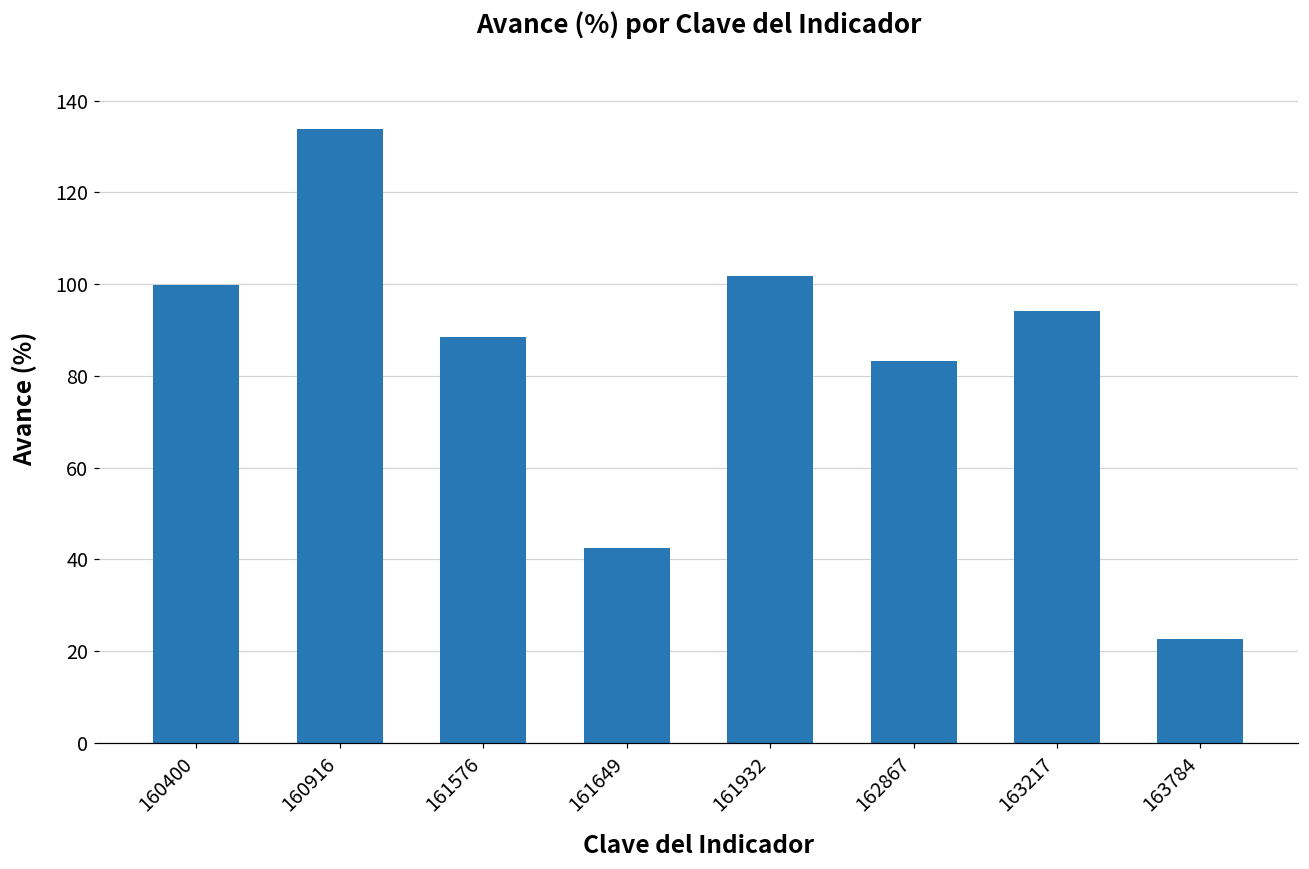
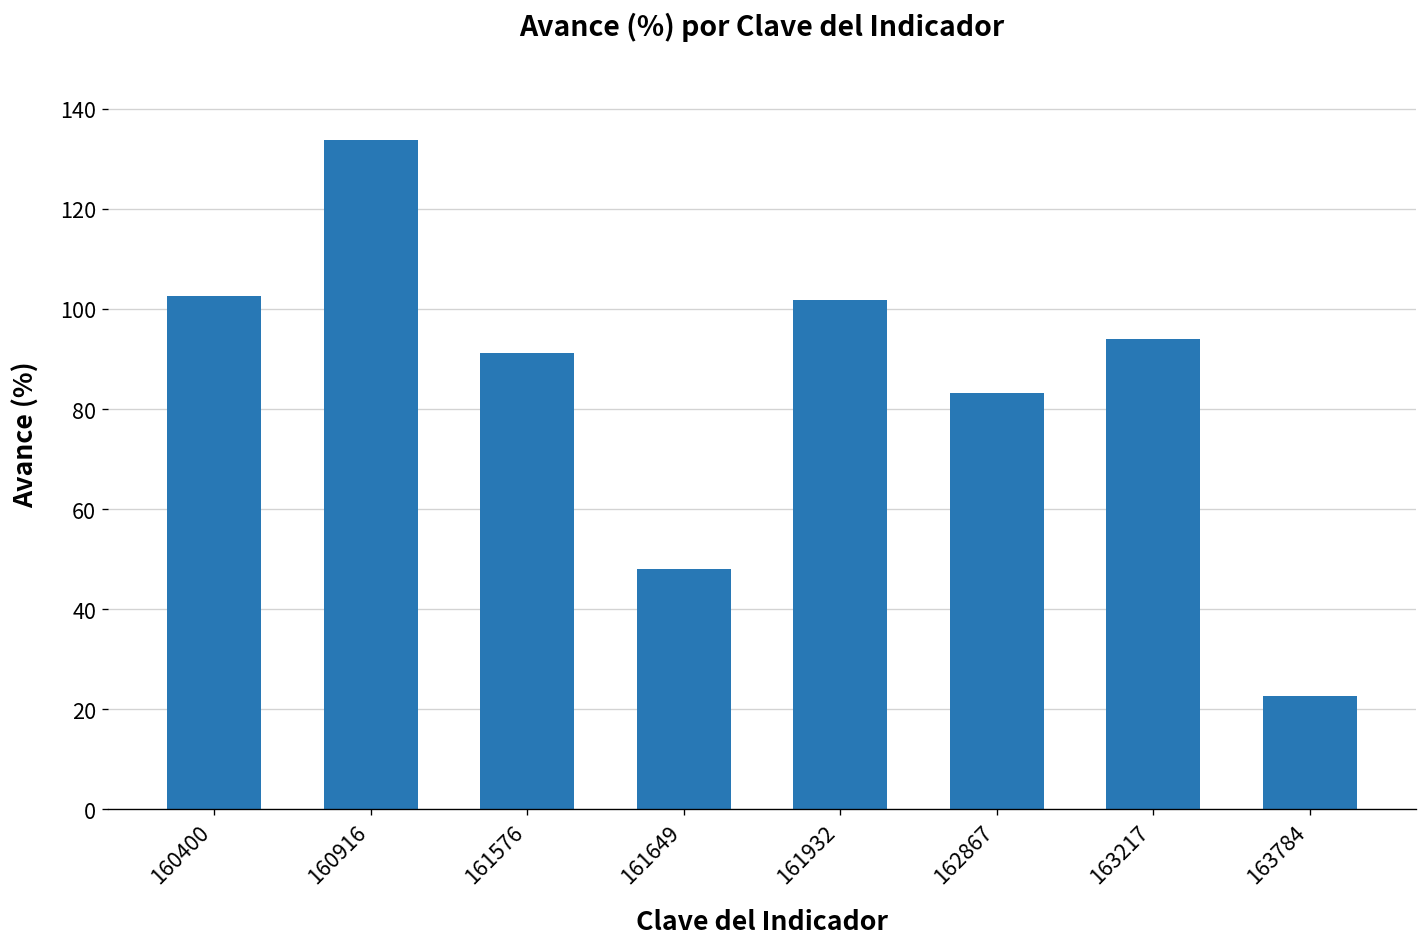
  {
-   "160400": 100,
+   "160400": 103,
    "160916": 134,
-   "161576": 88,
-   "161649": 42,
+   "161576": 91,
+   "161649": 48,
    "161932": 102,
    "162867": 83,
    "163217": 94,
    "163784": 23
  }
